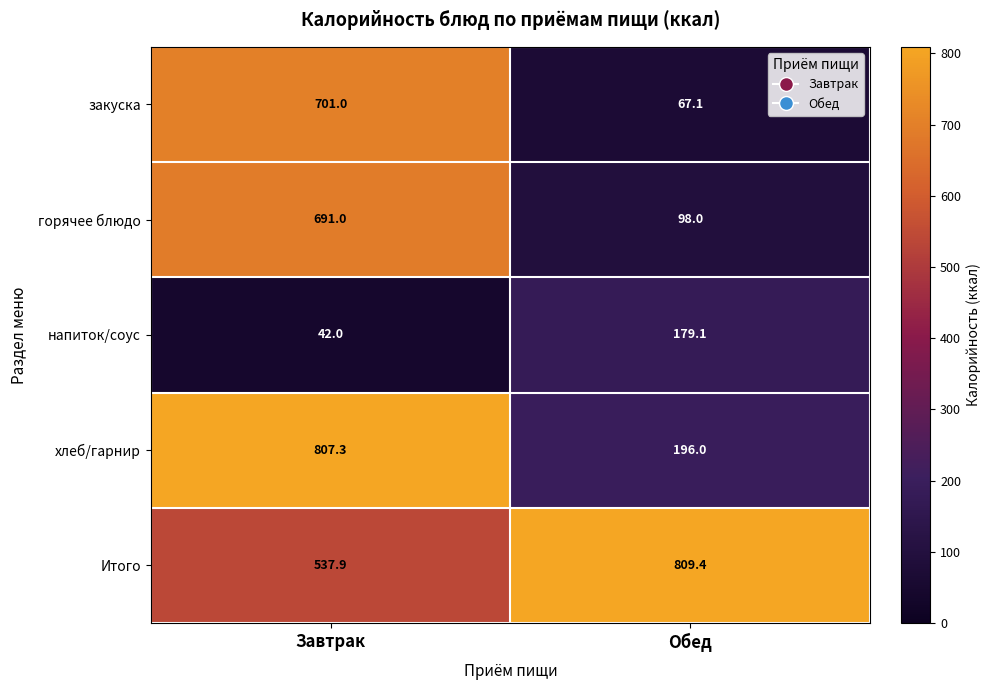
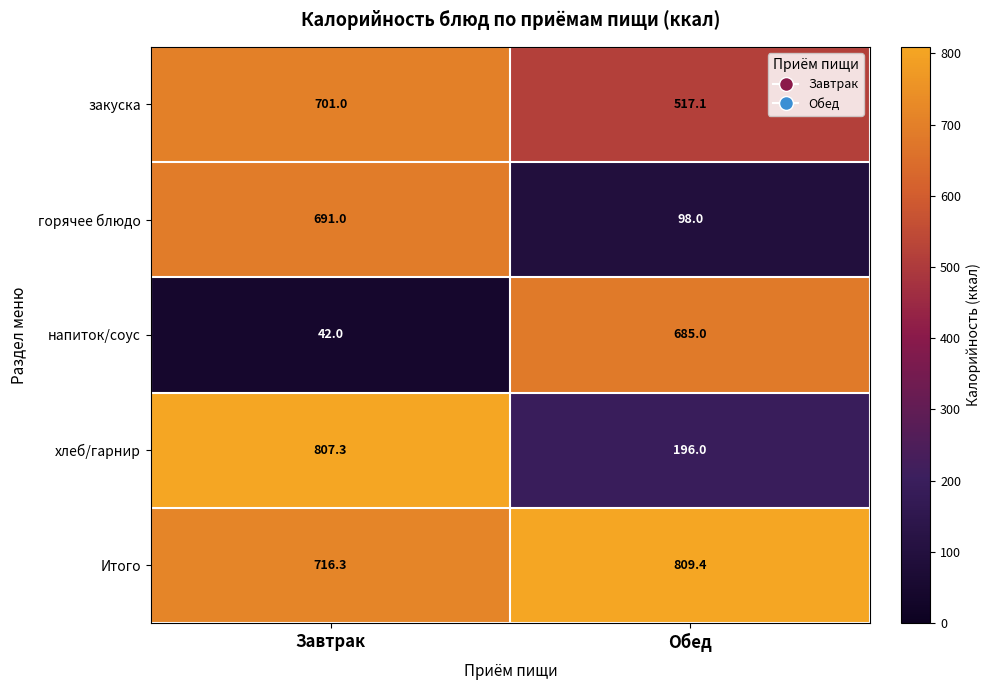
  {
    "закуска": {
      "Завтрак": 701.0,
-     "Обед": 67.1
+     "Обед": 517.1
    },
    "горячее блюдо": {
      "Завтрак": 691.0,
      "Обед": 98.0
    },
    "напиток/соус": {
      "Завтрак": 42.0,
-     "Обед": 179.1
+     "Обед": 685.0
    },
    "хлеб/гарнир": {
      "Завтрак": 807.3,
      "Обед": 196.0
    },
    "Итого": {
-     "Завтрак": 537.9,
+     "Завтрак": 716.3,
      "Обед": 809.4
    }
  }
